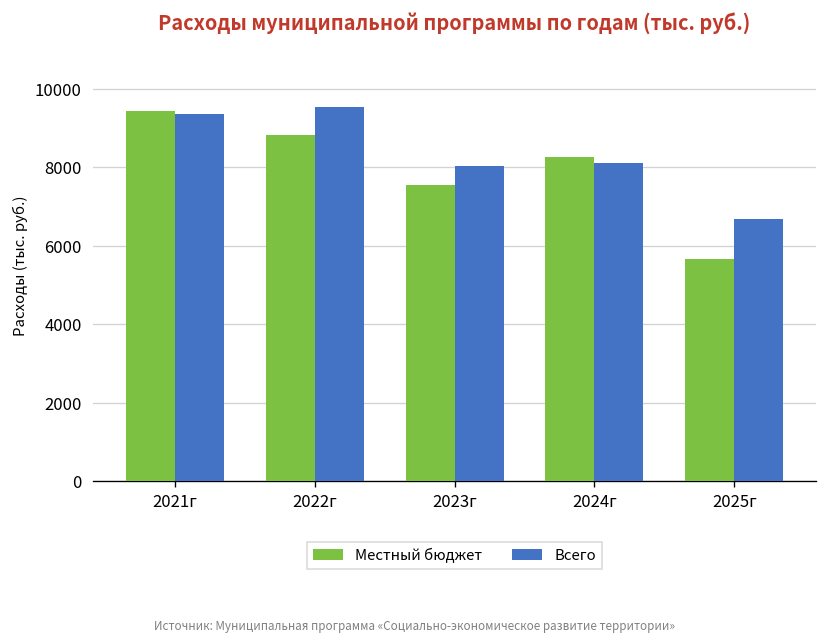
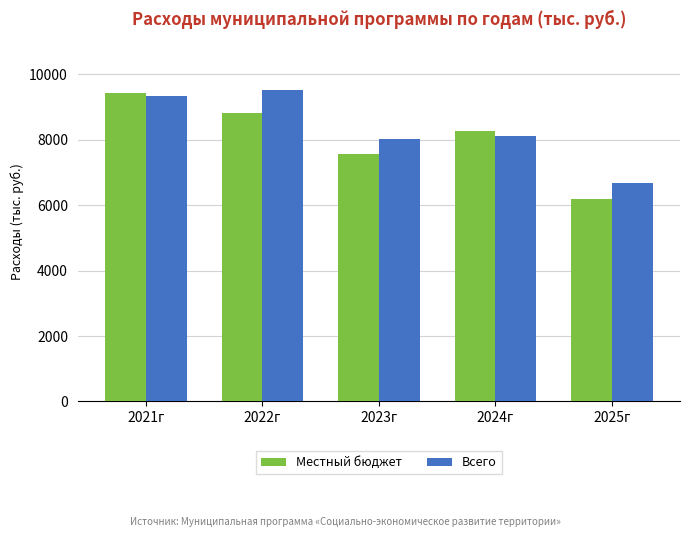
  {
    "Местный бюджет": {
      "2021г": 9400,
      "2022г": 8800,
      "2023г": 7600,
      "2024г": 8300,
-     "2025г": 5700
+     "2025г": 6200
    },
    "Всего": {
      "2021г": 9400,
      "2022г": 9500,
      "2023г": 8000,
      "2024г": 8100,
      "2025г": 6700
    }
  }
